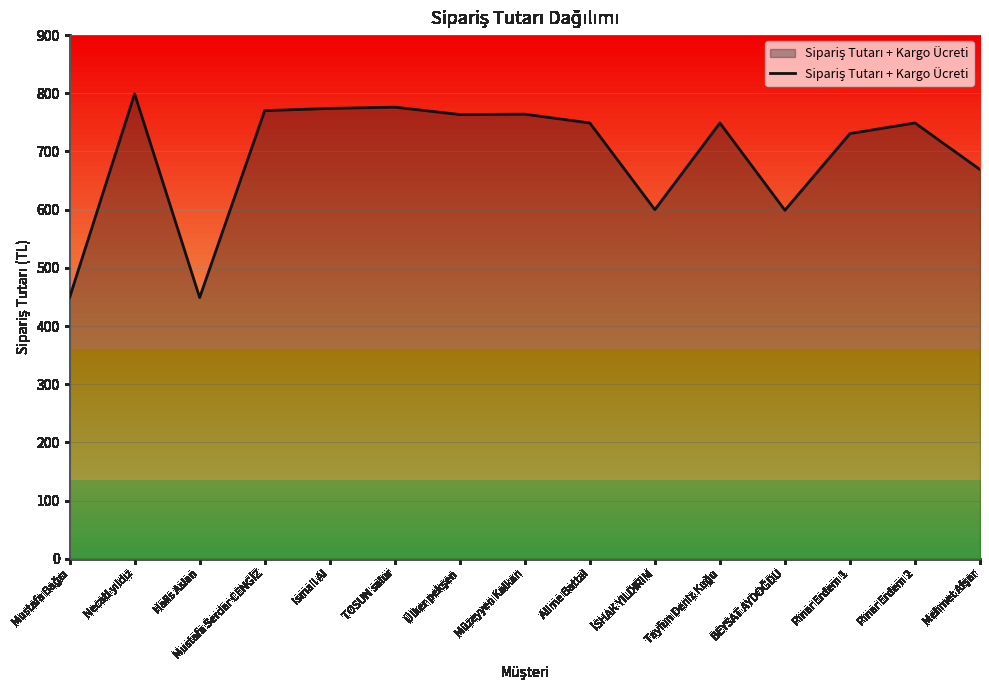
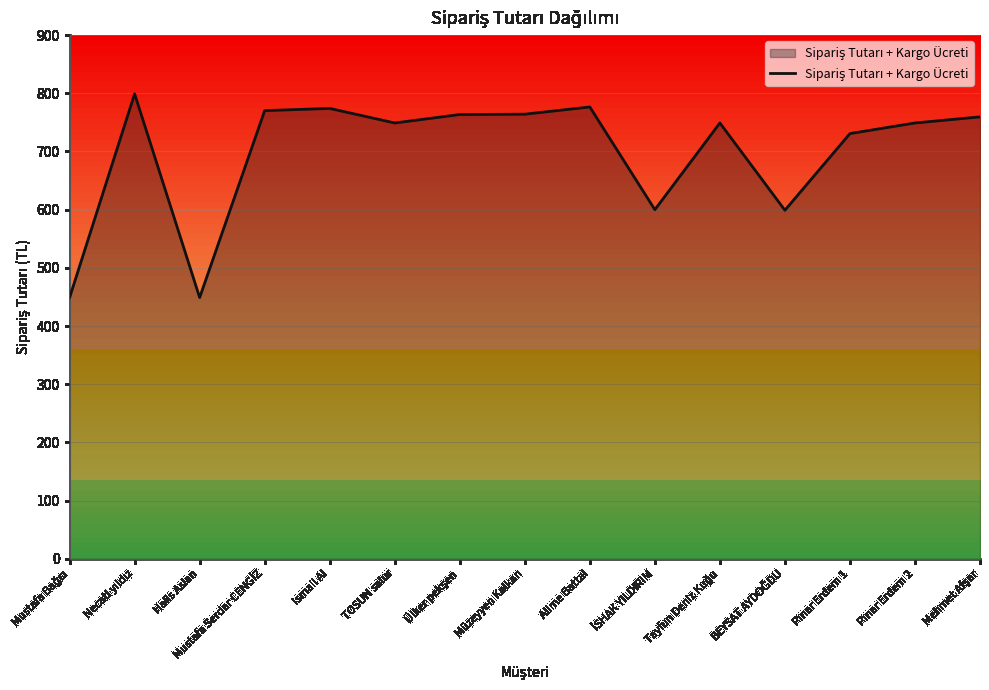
  {
    "Mustafa Bağcı": 450,
    "Necati yıldız": 800,
    "Halis Aslan": 450,
    "Mustafa Serdar CENGİZ": 770,
    "Ismail Al": 770,
-   "TOSUN salur": 780,
+   "TOSUN salur": 750,
    "Ülker pekşen": 760,
    "Müzeyyen Kalkan": 760,
-   "Alime Battal": 750,
+   "Alime Battal": 780,
    "İSHAK YILDIRIM": 600,
    "Tayfun Deniz Kuğu": 750,
    "BEYSAT AYDOĞDU": 600,
    "Pınar Erdem 1": 730,
    "Pınar Erdem 2": 750,
-   "Mehmet Afşar": 670
+   "Mehmet Afşar": 760
  }
